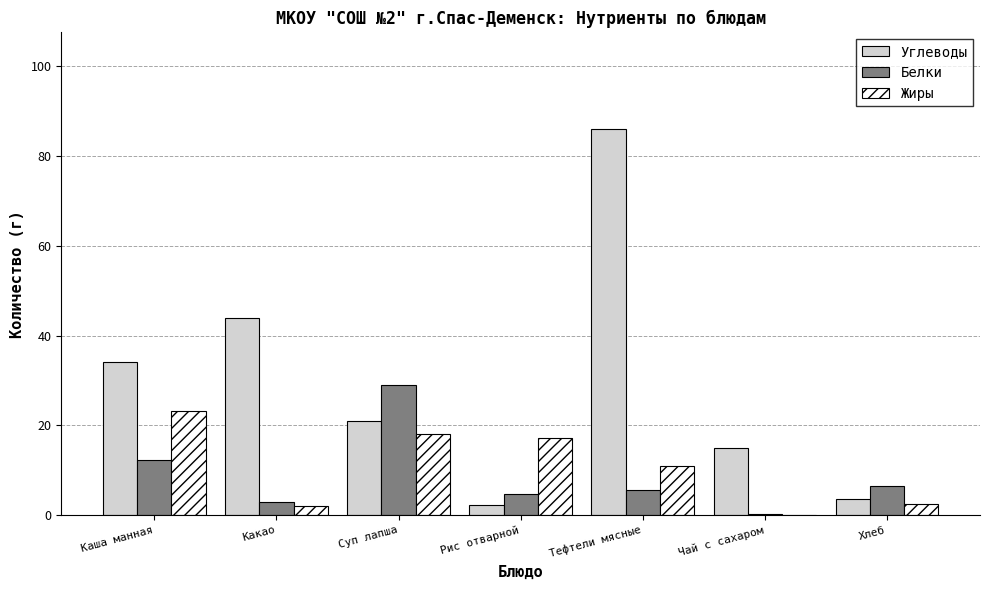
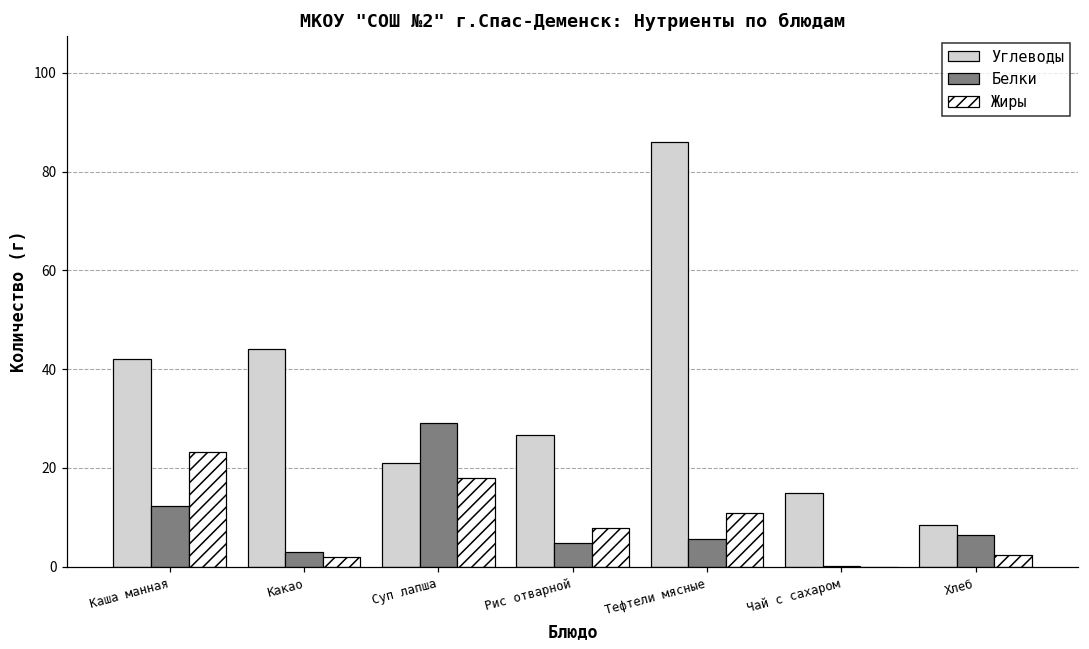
  {
    "Углеводы": {
-     "Каша манная": 34,
+     "Каша манная": 42,
      "Какао": 44,
      "Суп лапша": 21,
-     "Рис отварной": 2,
+     "Рис отварной": 27,
      "Тефтели мясные": 86,
      "Чай с сахаром": 15,
-     "Хлеб": 4
+     "Хлеб": 9
    },
    "Белки": {
      "Каша манная": 12,
      "Какао": 3,
      "Суп лапша": 29,
      "Рис отварной": 5,
      "Тефтели мясные": 6,
      "Хлеб": 7
    },
    "Жиры": {
      "Каша манная": 23,
      "Какао": 2,
      "Суп лапша": 18,
-     "Рис отварной": 17,
+     "Рис отварной": 8,
      "Тефтели мясные": 11,
      "Чай с сахаром": 0,
      "Хлеб": 2
    }
  }
